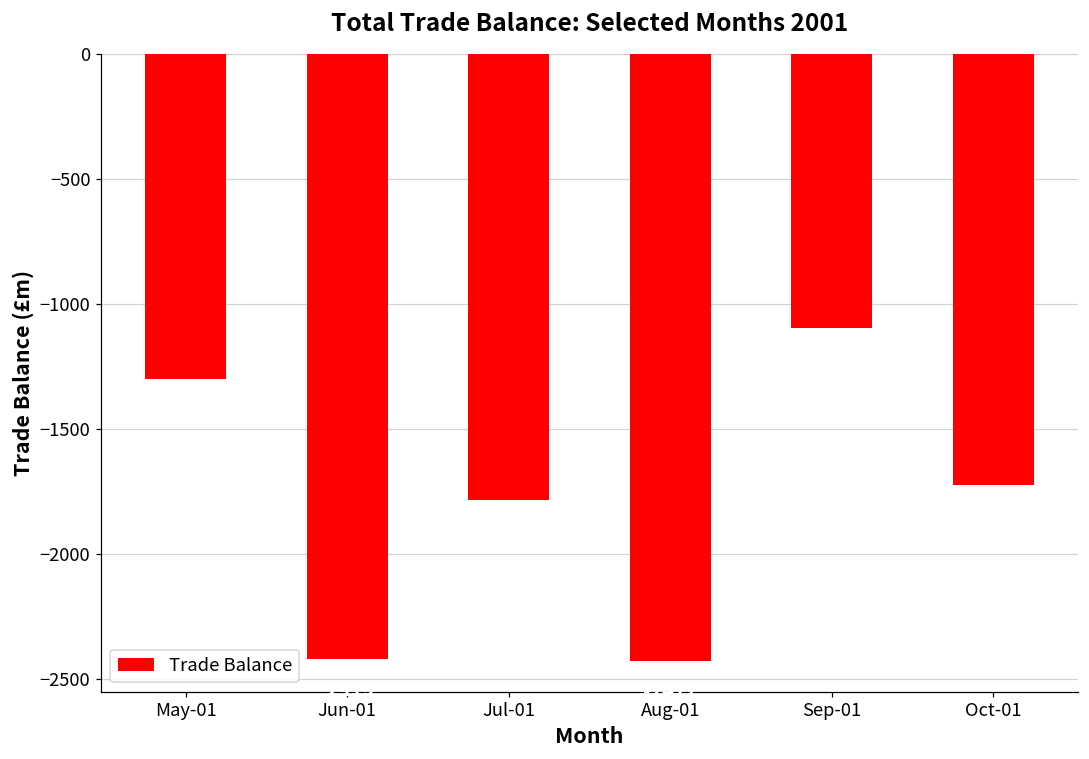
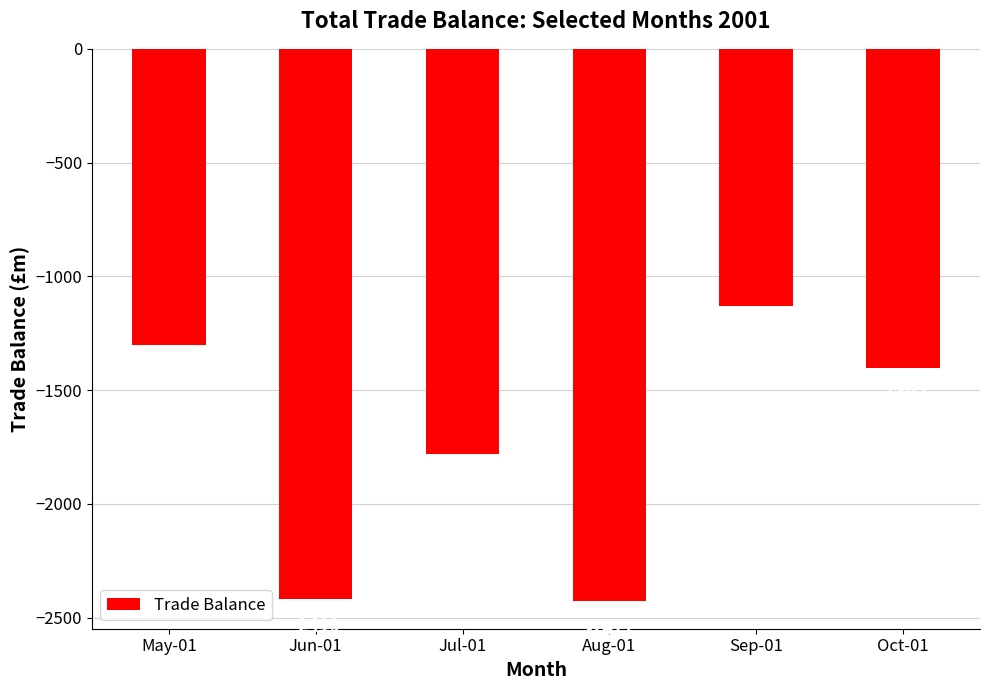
  {
    "May-01": -1300,
    "Jun-01": -2420,
    "Jul-01": -1780,
    "Aug-01": -2430,
-   "Sep-01": -1100,
-   "Oct-01": -1720
+   "Sep-01": -1130,
+   "Oct-01": -1400
  }
